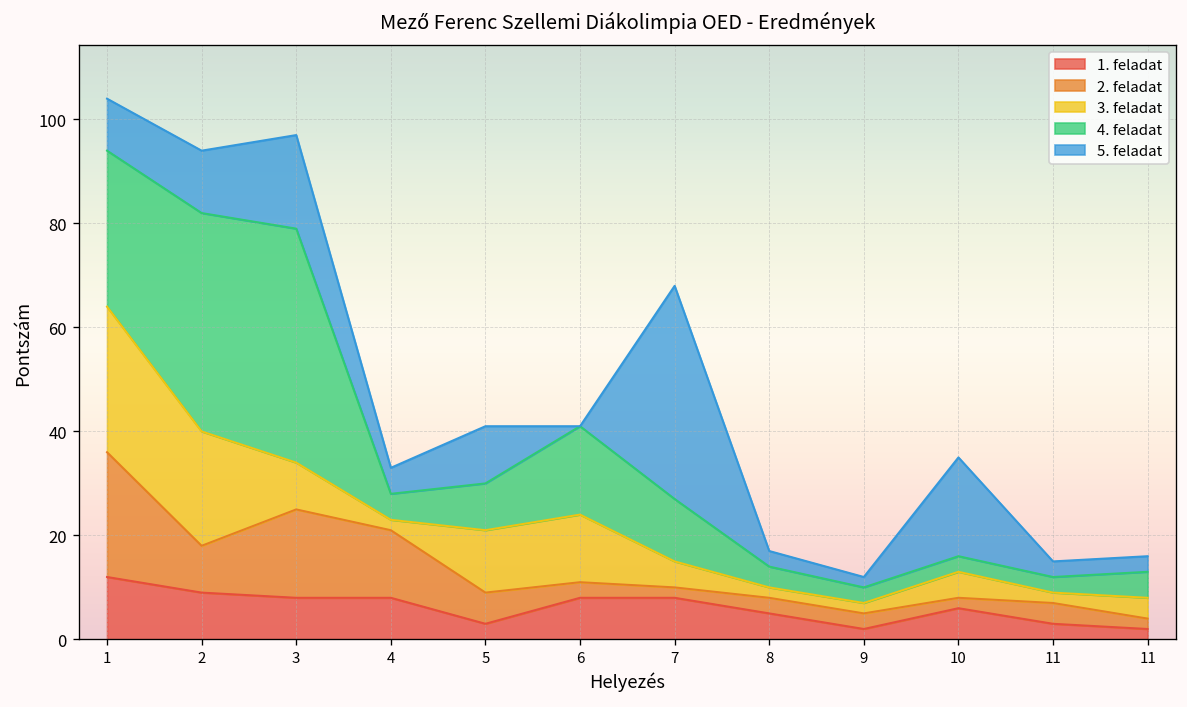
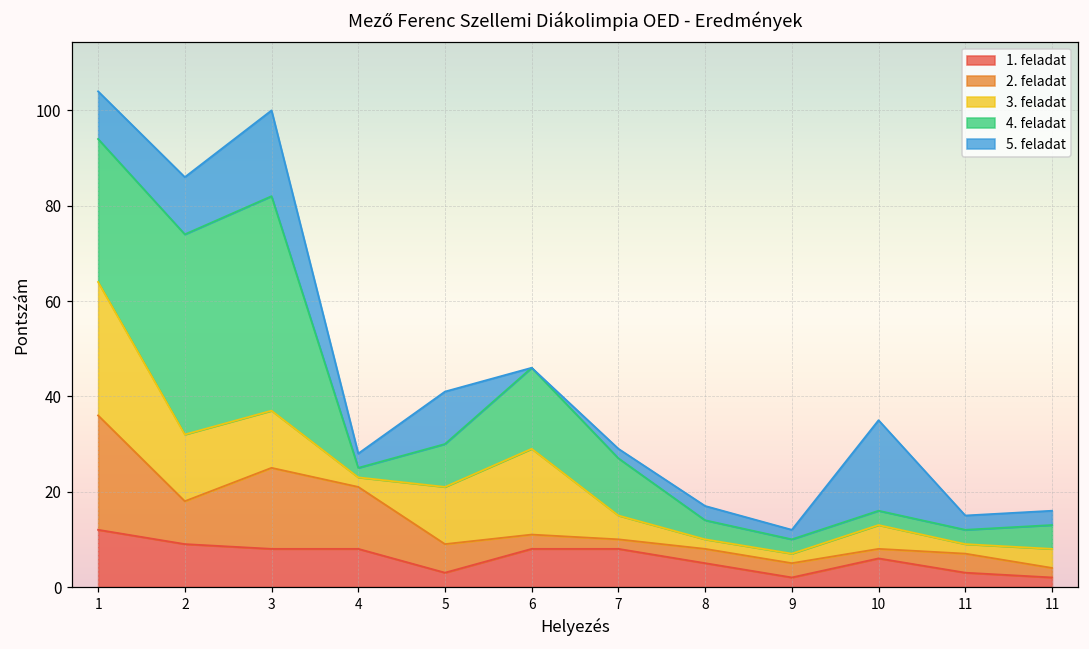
  {
    "3. feladat": {
      "1": 28,
-     "2": 22,
-     "3": 9,
+     "2": 14,
+     "3": 12,
      "4": 2,
      "5": 12,
-     "6": 13,
+     "6": 18,
      "7": 5,
      "8": 2,
      "9": 2,
      "10": 5
    },
    "4. feladat": {
      "1": 30,
      "2": 42,
      "3": 45,
-     "4": 5,
+     "4": 2,
      "5": 9,
      "7": 12,
      "8": 4,
      "9": 3,
      "10": 3
    },
    "5. feladat": {
      "1": 10,
      "2": 12,
      "3": 18,
-     "4": 5,
+     "4": 3,
      "5": 11,
-     "7": 41,
+     "7": 2,
      "8": 3,
      "9": 2,
      "10": 19
    }
  }
